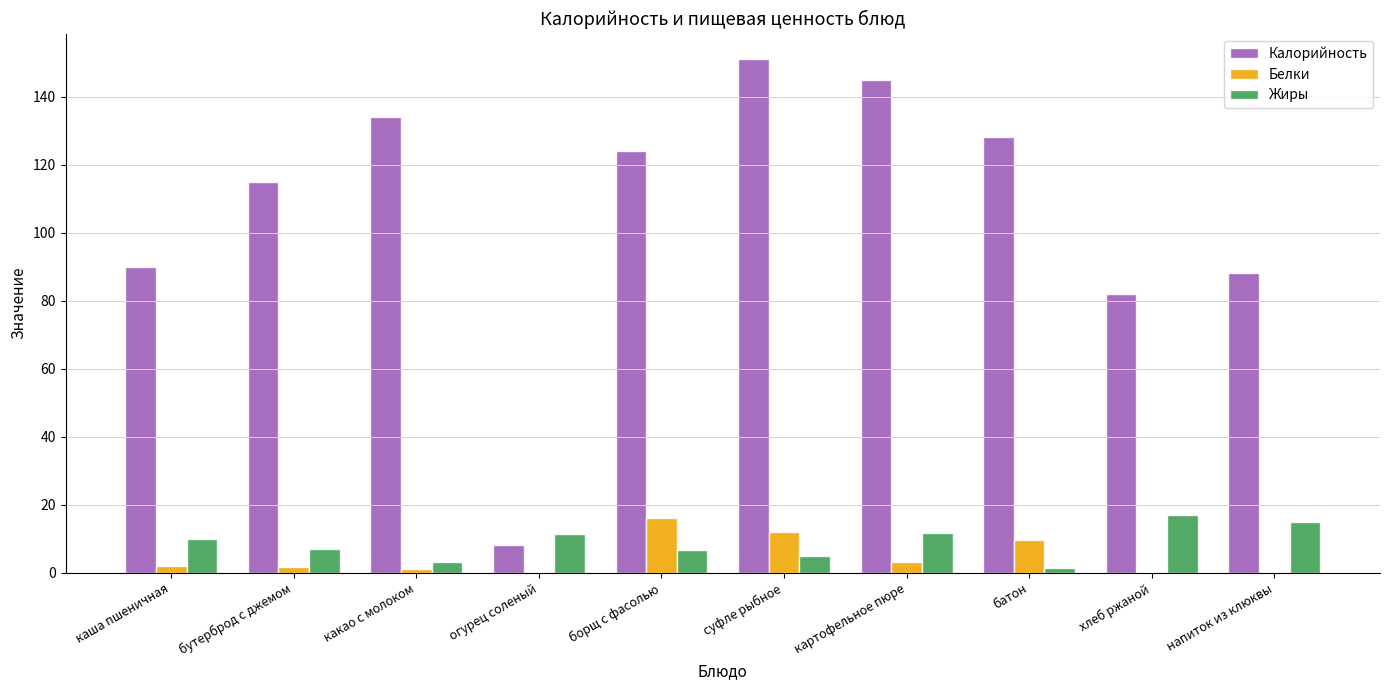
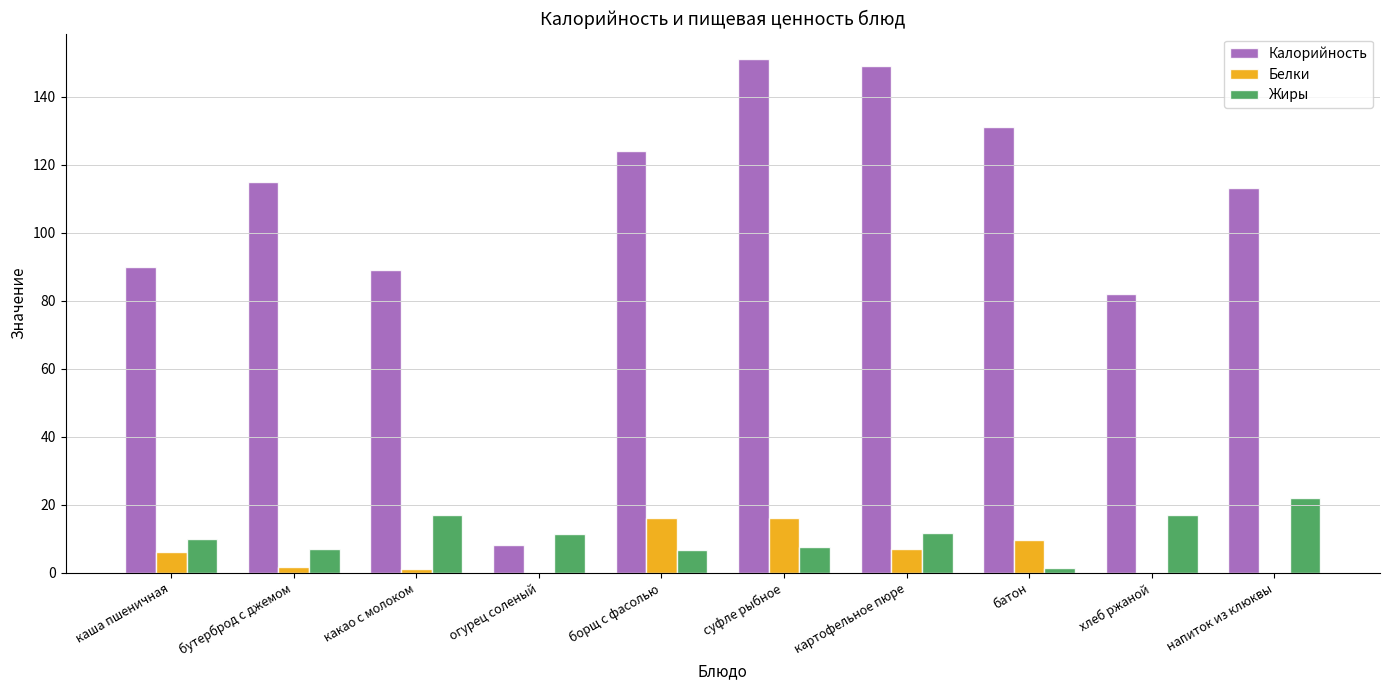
  {
    "Калорийность": {
      "каша пшеничная": 90,
      "бутерброд с джемом": 115,
-     "какао с молоком": 134,
+     "какао с молоком": 89,
      "огурец соленый": 8,
      "борщ с фасолью": 124,
      "суфле рыбное": 151,
-     "картофельное пюре": 145,
-     "батон": 128,
+     "картофельное пюре": 149,
+     "батон": 131,
      "хлеб ржаной": 82,
-     "напиток из клюквы": 88
+     "напиток из клюквы": 113
    },
    "Белки": {
-     "каша пшеничная": 2,
+     "каша пшеничная": 6,
      "бутерброд с джемом": 2,
      "какао с молоком": 1,
      "огурец соленый": 0,
      "борщ с фасолью": 16,
-     "суфле рыбное": 12,
-     "картофельное пюре": 3,
+     "суфле рыбное": 16,
+     "картофельное пюре": 7,
      "батон": 10,
      "хлеб ржаной": 0,
      "напиток из клюквы": 0
    },
    "Жиры": {
      "каша пшеничная": 10,
      "бутерброд с джемом": 7,
-     "какао с молоком": 3,
+     "какао с молоком": 17,
      "огурец соленый": 12,
      "борщ с фасолью": 7,
-     "суфле рыбное": 5,
+     "суфле рыбное": 8,
      "картофельное пюре": 12,
      "батон": 1,
      "хлеб ржаной": 17,
-     "напиток из клюквы": 15
+     "напиток из клюквы": 22
    }
  }
